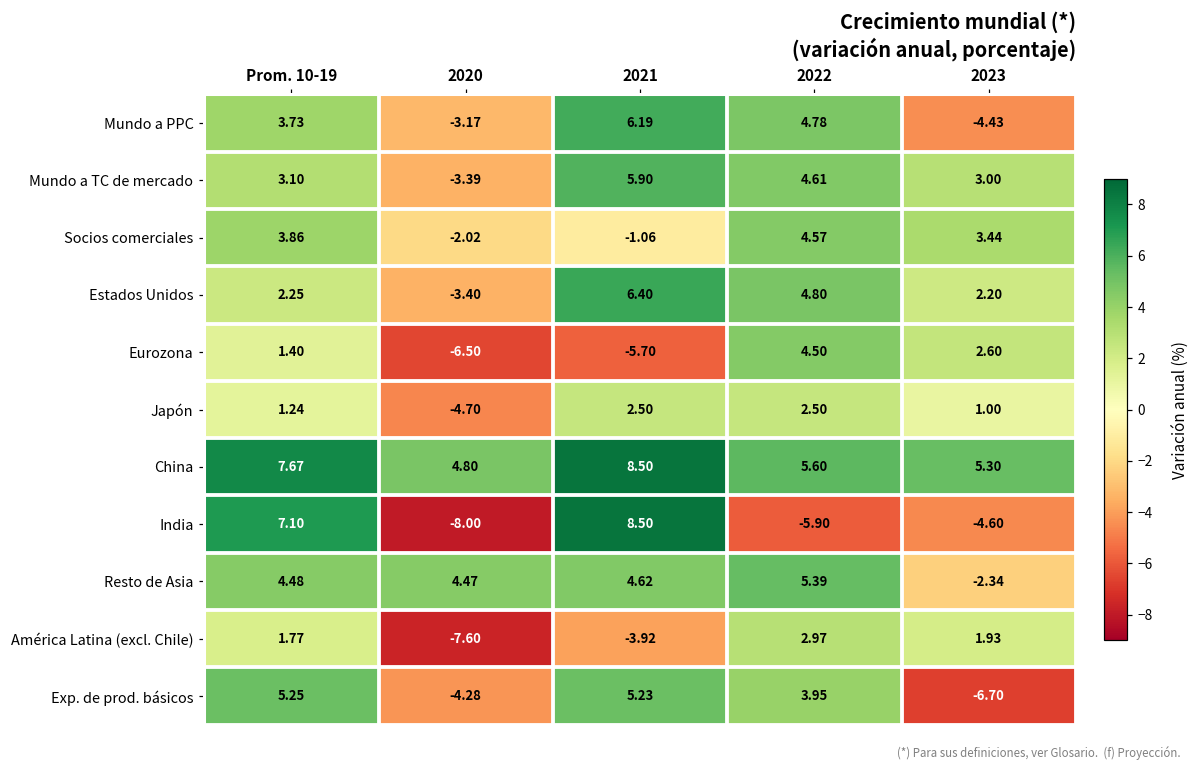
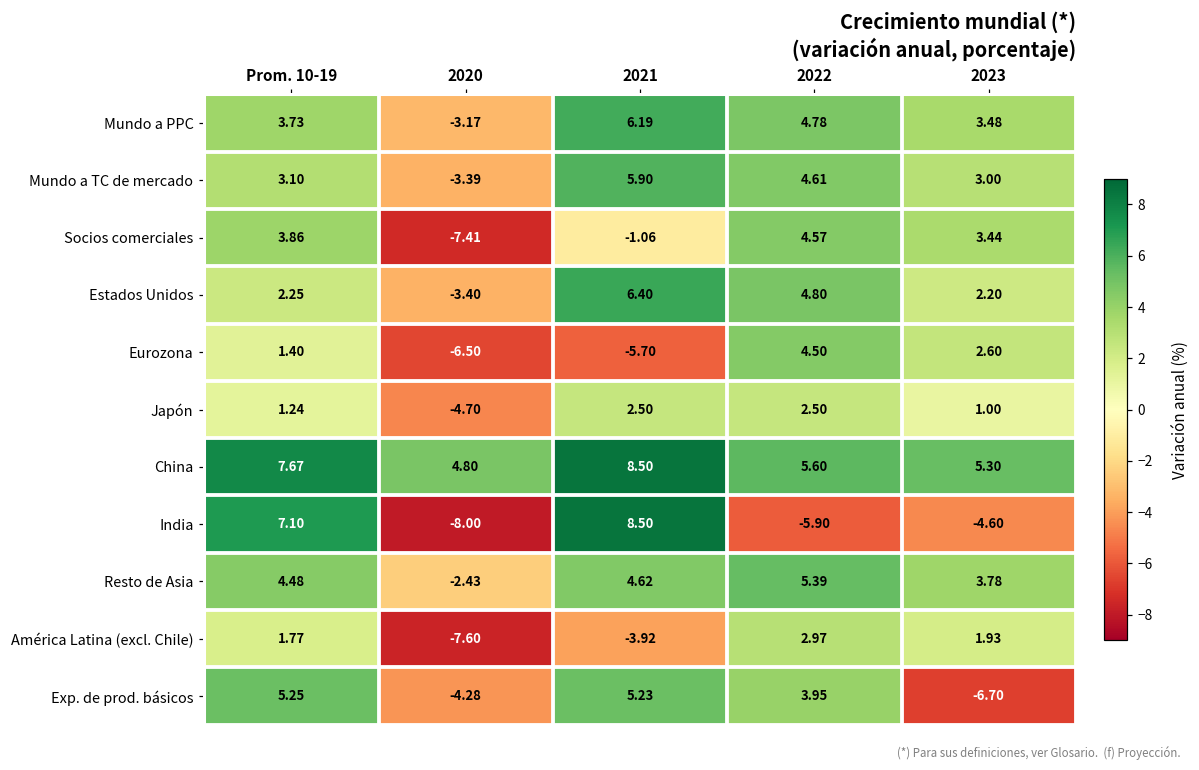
  {
    "Mundo a PPC": {
      "Prom. 10-19": 3.73,
      "2020": -3.17,
      "2021": 6.19,
      "2022": 4.78,
-     "2023": -4.43
+     "2023": 3.48
    },
    "Mundo a TC de mercado": {
      "Prom. 10-19": 3.10,
      "2020": -3.39,
      "2021": 5.90,
      "2022": 4.61,
      "2023": 3.00
    },
    "Socios comerciales": {
      "Prom. 10-19": 3.86,
-     "2020": -2.02,
+     "2020": -7.41,
      "2021": -1.06,
      "2022": 4.57,
      "2023": 3.44
    },
    "Estados Unidos": {
      "Prom. 10-19": 2.25,
      "2020": -3.40,
      "2021": 6.40,
      "2022": 4.80,
      "2023": 2.20
    },
    "Eurozona": {
      "Prom. 10-19": 1.40,
      "2020": -6.50,
      "2021": -5.70,
      "2022": 4.50,
      "2023": 2.60
    },
    "Japón": {
      "Prom. 10-19": 1.24,
      "2020": -4.70,
      "2021": 2.50,
      "2022": 2.50,
      "2023": 1.00
    },
    "China": {
      "Prom. 10-19": 7.67,
      "2020": 4.80,
      "2021": 8.50,
      "2022": 5.60,
      "2023": 5.30
    },
    "India": {
      "Prom. 10-19": 7.10,
      "2020": -8.00,
      "2021": 8.50,
      "2022": -5.90,
      "2023": -4.60
    },
    "Resto de Asia": {
      "Prom. 10-19": 4.48,
-     "2020": 4.47,
+     "2020": -2.43,
      "2021": 4.62,
      "2022": 5.39,
-     "2023": -2.34
+     "2023": 3.78
    },
    "América Latina (excl. Chile)": {
      "Prom. 10-19": 1.77,
      "2020": -7.60,
      "2021": -3.92,
      "2022": 2.97,
      "2023": 1.93
    },
    "Exp. de prod. básicos": {
      "Prom. 10-19": 5.25,
      "2020": -4.28,
      "2021": 5.23,
      "2022": 3.95,
      "2023": -6.70
    }
  }
